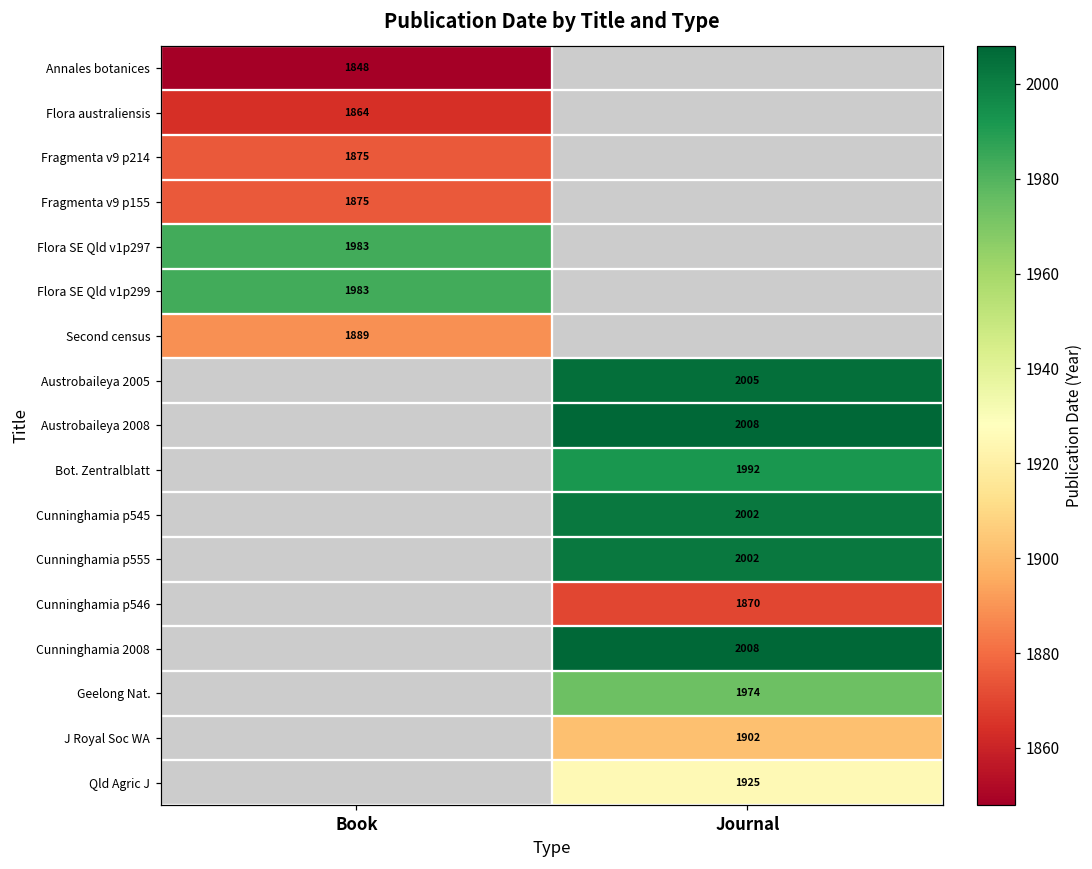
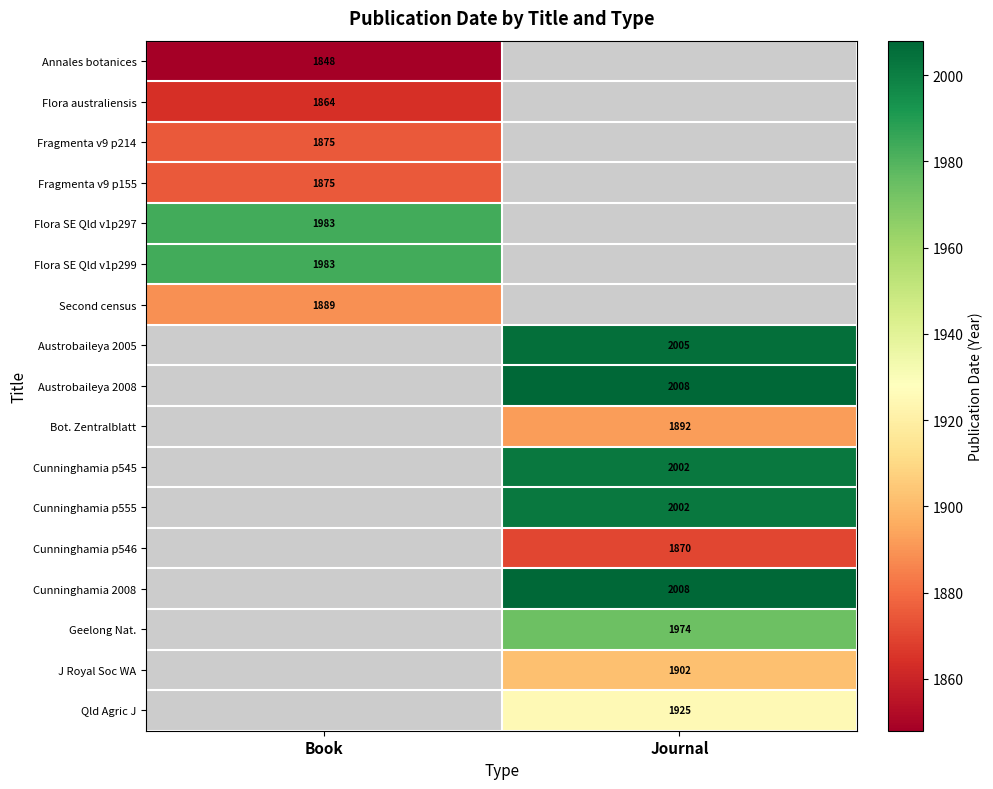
  {
    "Annales botanices": {
      "Book": 1848
    },
    "Flora australiensis": {
      "Book": 1864
    },
    "Fragmenta v9 p214": {
      "Book": 1875
    },
    "Fragmenta v9 p155": {
      "Book": 1875
    },
    "Flora SE Qld v1p297": {
      "Book": 1983
    },
    "Flora SE Qld v1p299": {
      "Book": 1983
    },
    "Second census": {
      "Book": 1889
    },
    "Austrobaileya 2005": {
      "Journal": 2005
    },
    "Austrobaileya 2008": {
      "Journal": 2008
    },
    "Bot. Zentralblatt": {
-     "Journal": 1992
+     "Journal": 1892
    },
    "Cunninghamia p545": {
      "Journal": 2002
    },
    "Cunninghamia p555": {
      "Journal": 2002
    },
    "Cunninghamia p546": {
      "Journal": 1870
    },
    "Cunninghamia 2008": {
      "Journal": 2008
    },
    "Geelong Nat.": {
      "Journal": 1974
    },
    "J Royal Soc WA": {
      "Journal": 1902
    },
    "Qld Agric J": {
      "Journal": 1925
    }
  }
